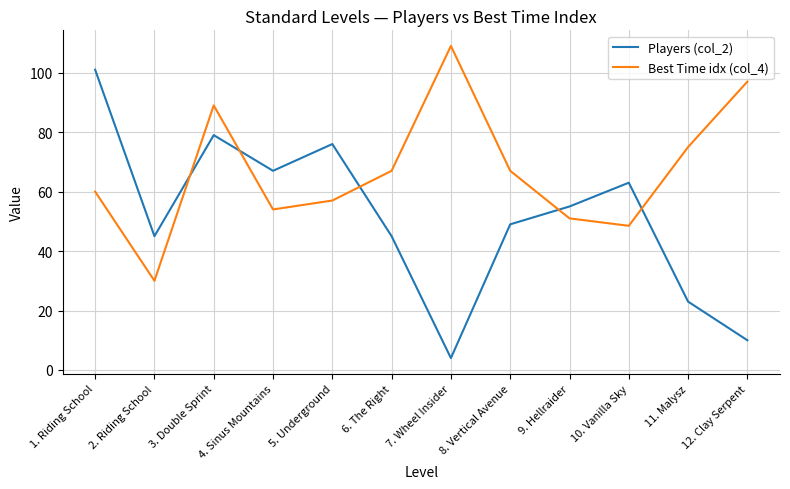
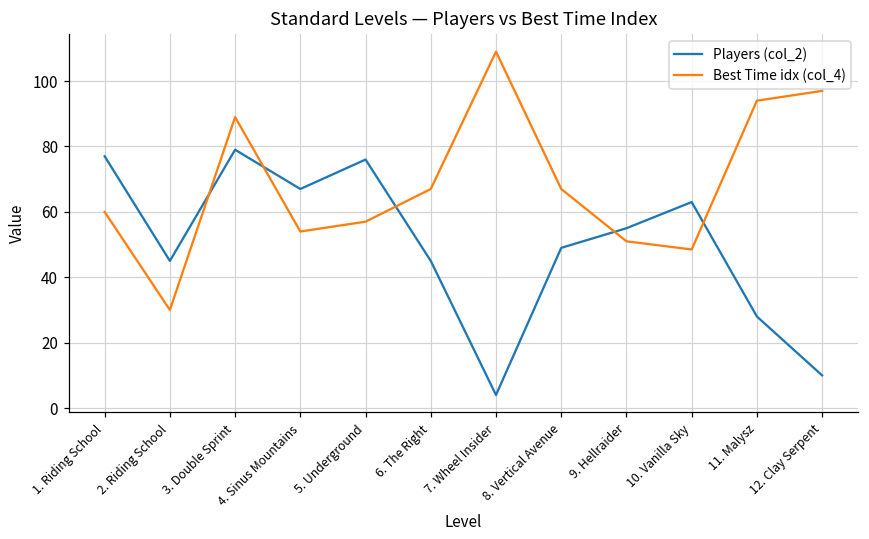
  {
    "Players (col_2)": {
-     "1. Riding School": 101,
+     "1. Riding School": 77,
      "2. Riding School": 45,
      "3. Double Sprint": 79,
      "4. Sinus Mountains": 67,
      "5. Underground": 76,
      "6. The Right": 45,
      "7. Wheel Insider": 4,
      "8. Vertical Avenue": 49,
      "9. Hellraider": 55,
      "10. Vanilla Sky": 63,
-     "11. Malysz": 23,
+     "11. Malysz": 28,
      "12. Clay Serpent": 10
    },
    "Best Time idx (col_4)": {
      "1. Riding School": 60,
      "2. Riding School": 30,
      "3. Double Sprint": 89,
      "4. Sinus Mountains": 54,
      "5. Underground": 57,
      "6. The Right": 67,
      "7. Wheel Insider": 109,
      "8. Vertical Avenue": 67,
      "9. Hellraider": 51,
      "10. Vanilla Sky": 49,
-     "11. Malysz": 75,
+     "11. Malysz": 94,
      "12. Clay Serpent": 97
    }
  }
